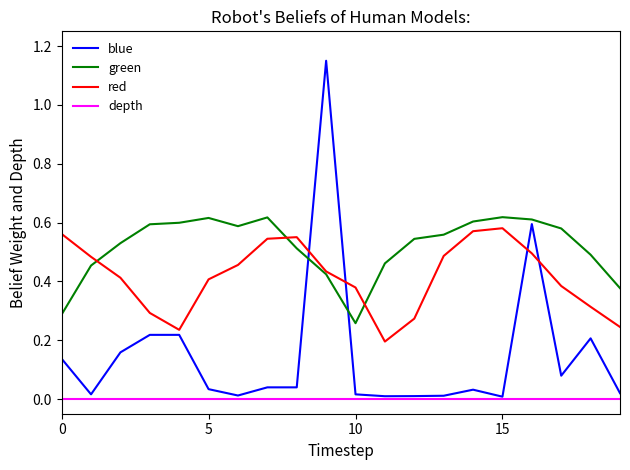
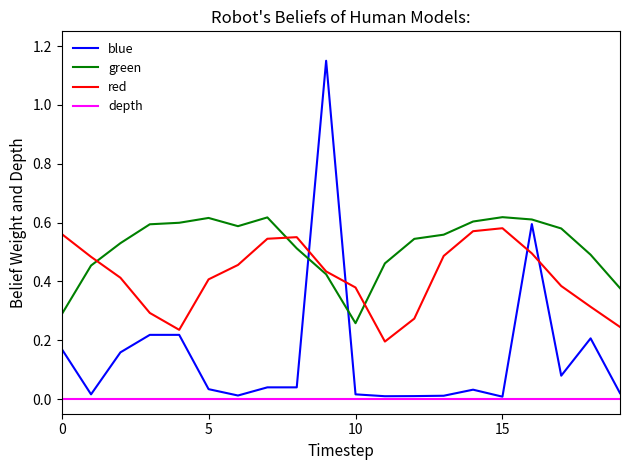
  {
    "blue": {
-     "0": 0.14,
+     "0": 0.17,
      "5": 0.03,
      "10": 0.02
    },
    "green": {
      "0": 0.29,
      "5": 0.62,
      "10": 0.26,
      "15": 0.62
    },
    "red": {
      "0": 0.56,
      "5": 0.41,
      "10": 0.38,
      "15": 0.58
    },
    "depth": {
      "0": 0.00,
      "5": 0.00,
      "10": 0.00
    }
  }
